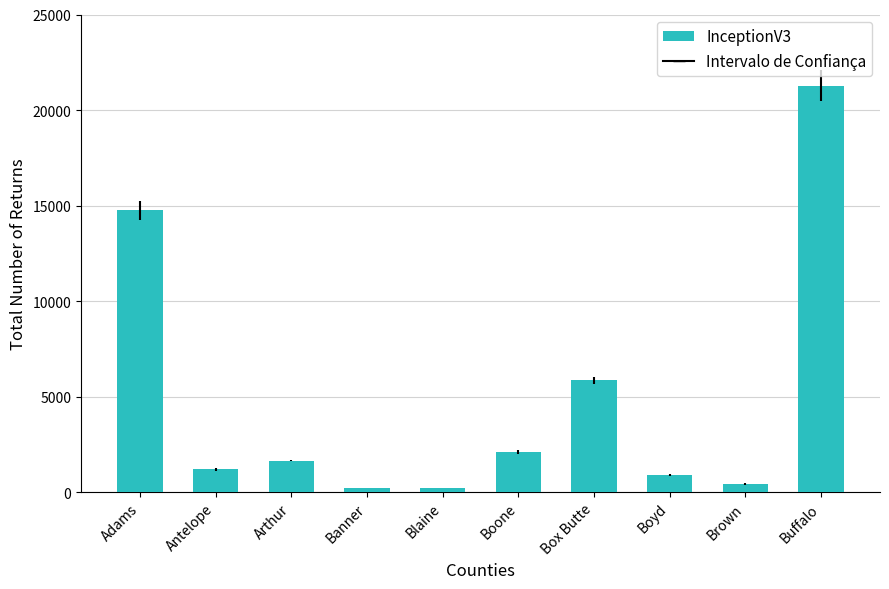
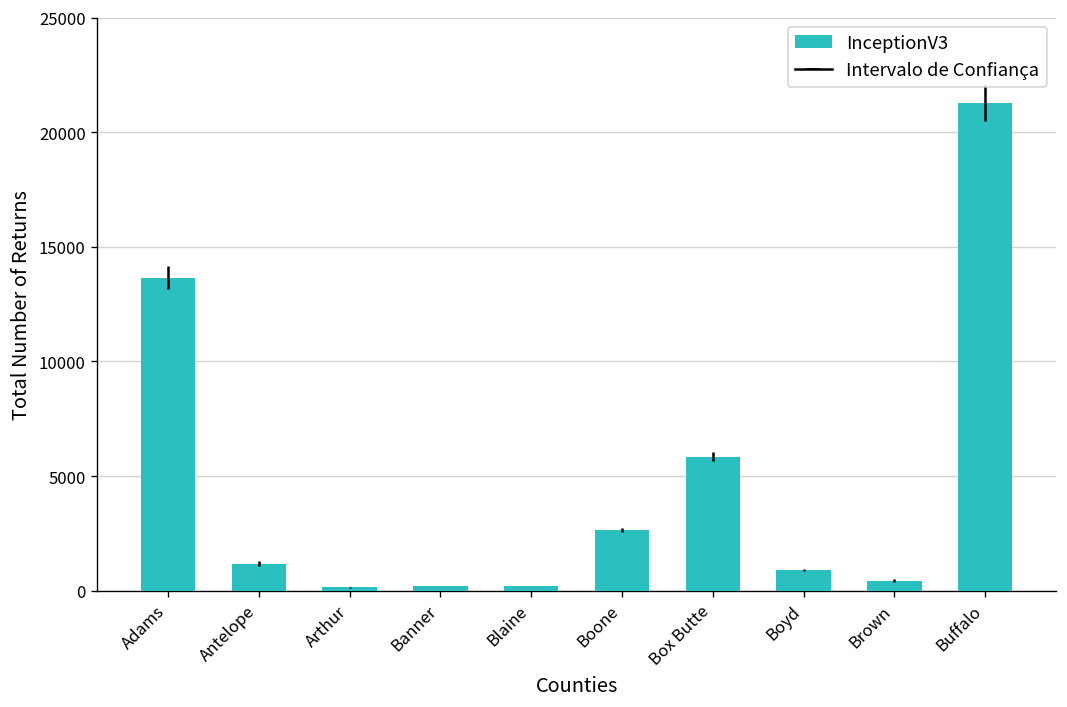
  {
-   "Adams": 14800,
+   "Adams": 13700,
    "Antelope": 1200,
-   "Arthur": 1600,
+   "Arthur": 100,
    "Banner": 200,
    "Blaine": 200,
-   "Boone": 2100,
+   "Boone": 2600,
    "Box Butte": 5800,
    "Boyd": 900,
    "Brown": 400,
    "Buffalo": 21300
  }
